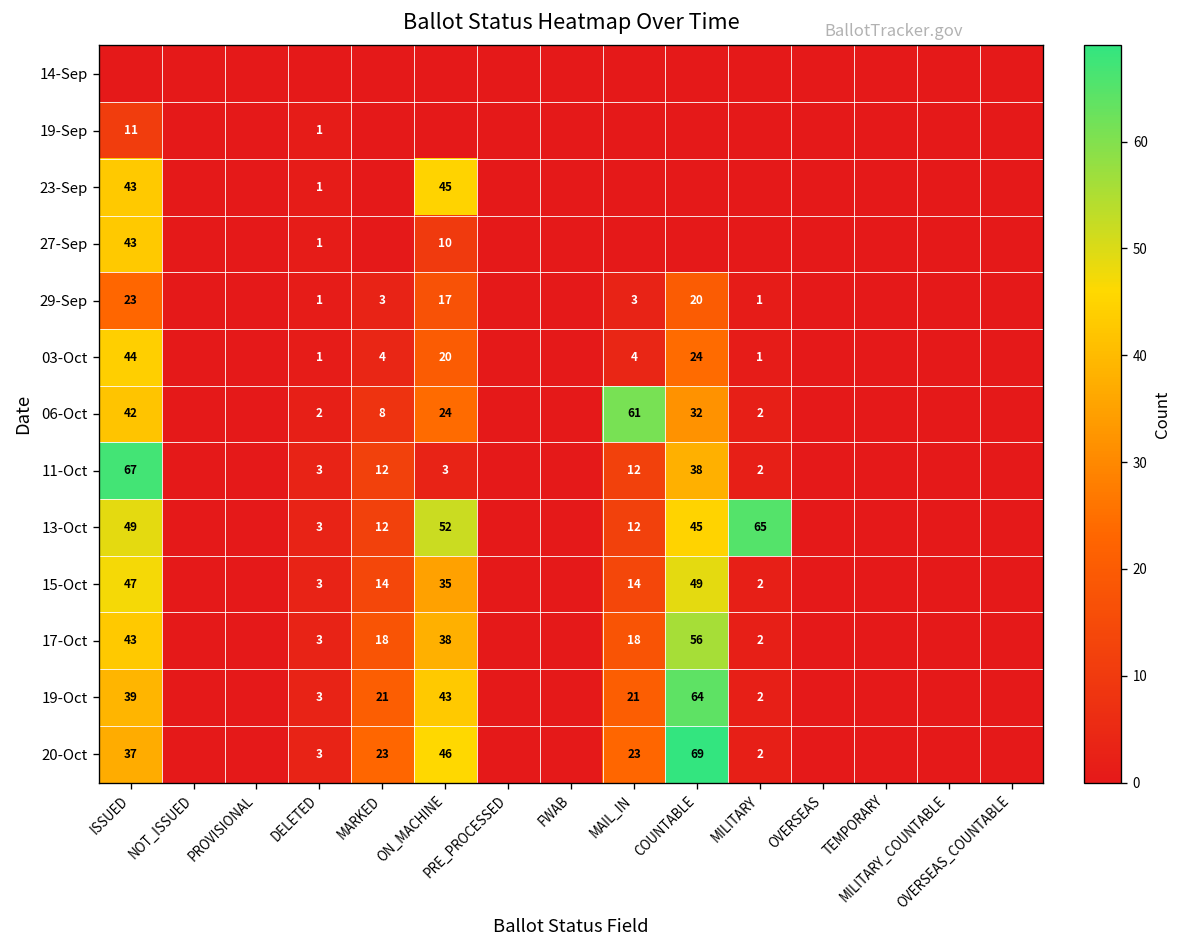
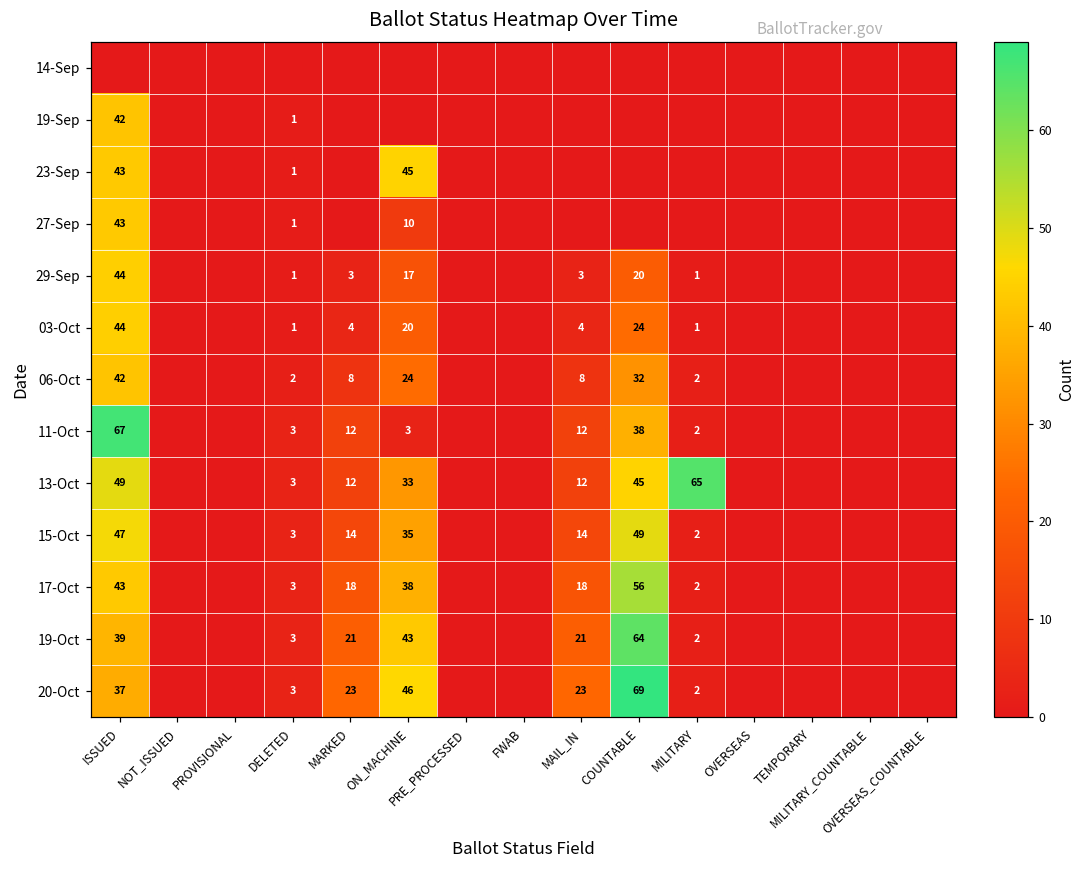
  {
    "19-Sep": {
-     "ISSUED": 11,
+     "ISSUED": 42,
      "DELETED": 1
    },
    "23-Sep": {
      "ISSUED": 43,
      "DELETED": 1,
      "ON_MACHINE": 45
    },
    "27-Sep": {
      "ISSUED": 43,
      "DELETED": 1,
      "ON_MACHINE": 10
    },
    "29-Sep": {
-     "ISSUED": 23,
+     "ISSUED": 44,
      "DELETED": 1,
      "MARKED": 3,
      "ON_MACHINE": 17,
      "MAIL_IN": 3,
      "COUNTABLE": 20,
      "MILITARY": 1
    },
    "03-Oct": {
      "ISSUED": 44,
      "DELETED": 1,
      "MARKED": 4,
      "ON_MACHINE": 20,
      "MAIL_IN": 4,
      "COUNTABLE": 24,
      "MILITARY": 1
    },
    "06-Oct": {
      "ISSUED": 42,
      "DELETED": 2,
      "MARKED": 8,
      "ON_MACHINE": 24,
-     "MAIL_IN": 61,
+     "MAIL_IN": 8,
      "COUNTABLE": 32,
      "MILITARY": 2
    },
    "11-Oct": {
      "ISSUED": 67,
      "DELETED": 3,
      "MARKED": 12,
      "ON_MACHINE": 3,
      "MAIL_IN": 12,
      "COUNTABLE": 38,
      "MILITARY": 2
    },
    "13-Oct": {
      "ISSUED": 49,
      "DELETED": 3,
      "MARKED": 12,
-     "ON_MACHINE": 52,
+     "ON_MACHINE": 33,
      "MAIL_IN": 12,
      "COUNTABLE": 45,
      "MILITARY": 65
    },
    "15-Oct": {
      "ISSUED": 47,
      "DELETED": 3,
      "MARKED": 14,
      "ON_MACHINE": 35,
      "MAIL_IN": 14,
      "COUNTABLE": 49,
      "MILITARY": 2
    },
    "17-Oct": {
      "ISSUED": 43,
      "DELETED": 3,
      "MARKED": 18,
      "ON_MACHINE": 38,
      "MAIL_IN": 18,
      "COUNTABLE": 56,
      "MILITARY": 2
    },
    "19-Oct": {
      "ISSUED": 39,
      "DELETED": 3,
      "MARKED": 21,
      "ON_MACHINE": 43,
      "MAIL_IN": 21,
      "COUNTABLE": 64,
      "MILITARY": 2
    },
    "20-Oct": {
      "ISSUED": 37,
      "DELETED": 3,
      "MARKED": 23,
      "ON_MACHINE": 46,
      "MAIL_IN": 23,
      "COUNTABLE": 69,
      "MILITARY": 2
    }
  }
